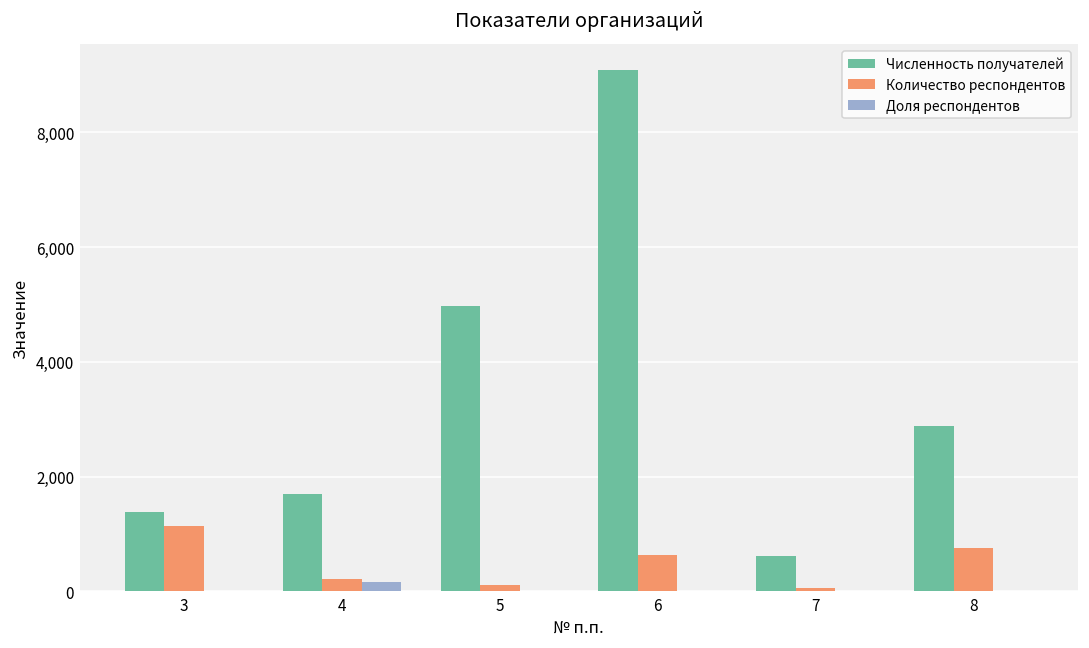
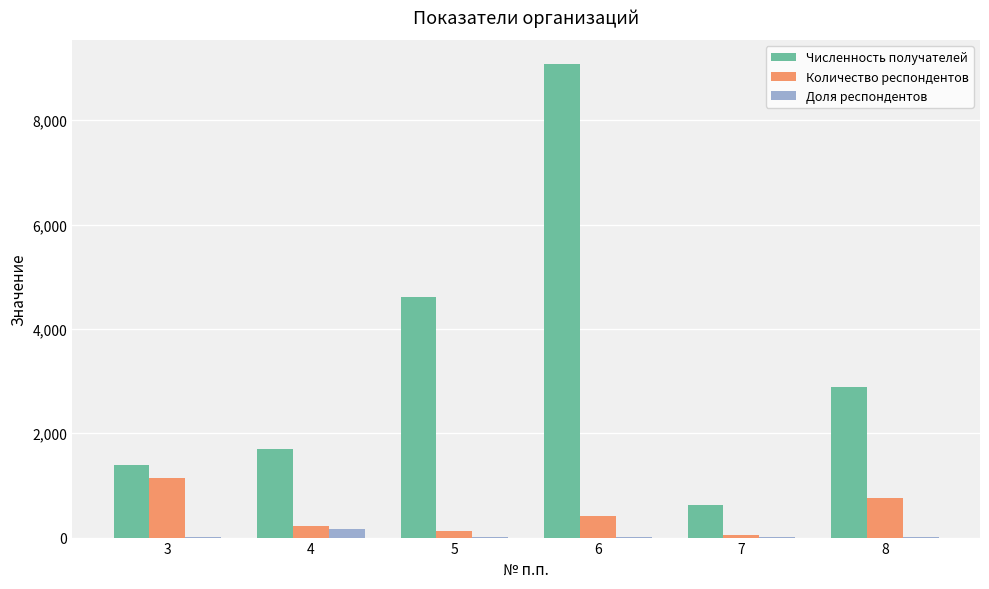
  {
    "Численность получателей": {
      "3": "1,400",
      "4": "1,700",
-     "5": "5,000",
+     "5": "4,600",
      "6": "9,100",
      "7": "600",
      "8": "2,900"
    },
    "Количество респондентов": {
      "3": "1,100",
      "4": "200",
      "5": "100",
-     "6": "600",
+     "6": "400",
      "7": "100",
      "8": "800"
    },
    "Доля респондентов": {
      "4": "200"
    }
  }
